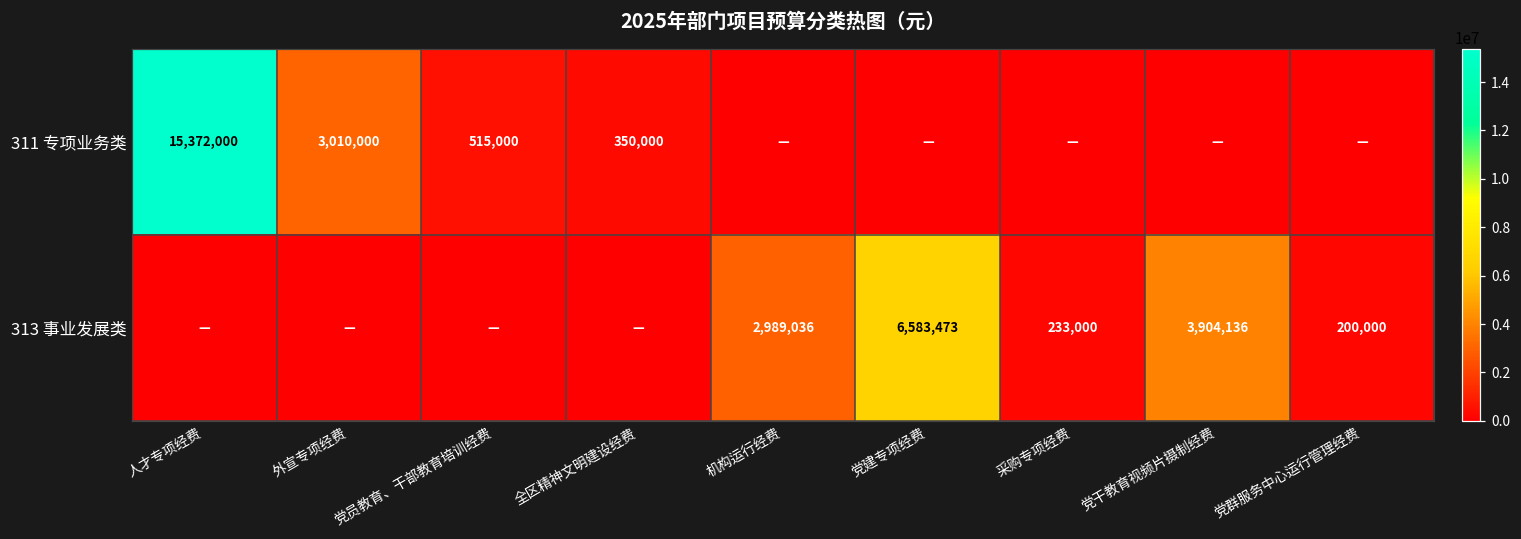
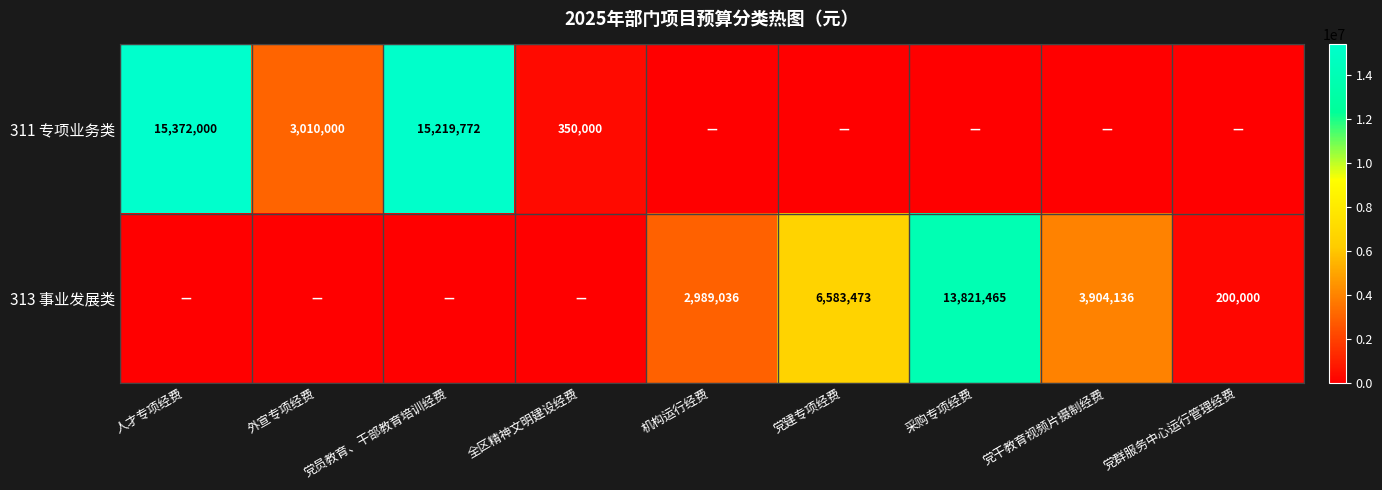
  {
    "311 专项业务类": {
      "人才专项经费": "15,372,000",
      "外宣专项经费": "3,010,000",
-     "党员教育、干部教育培训经费": "515,000",
+     "党员教育、干部教育培训经费": "15,219,772",
      "全区精神文明建设经费": "350,000"
    },
    "313 事业发展类": {
      "机构运行经费": "2,989,036",
      "党建专项经费": "6,583,473",
-     "采购专项经费": "233,000",
+     "采购专项经费": "13,821,465",
      "党干教育视频片摄制经费": "3,904,136",
      "党群服务中心运行管理经费": "200,000"
    }
  }
